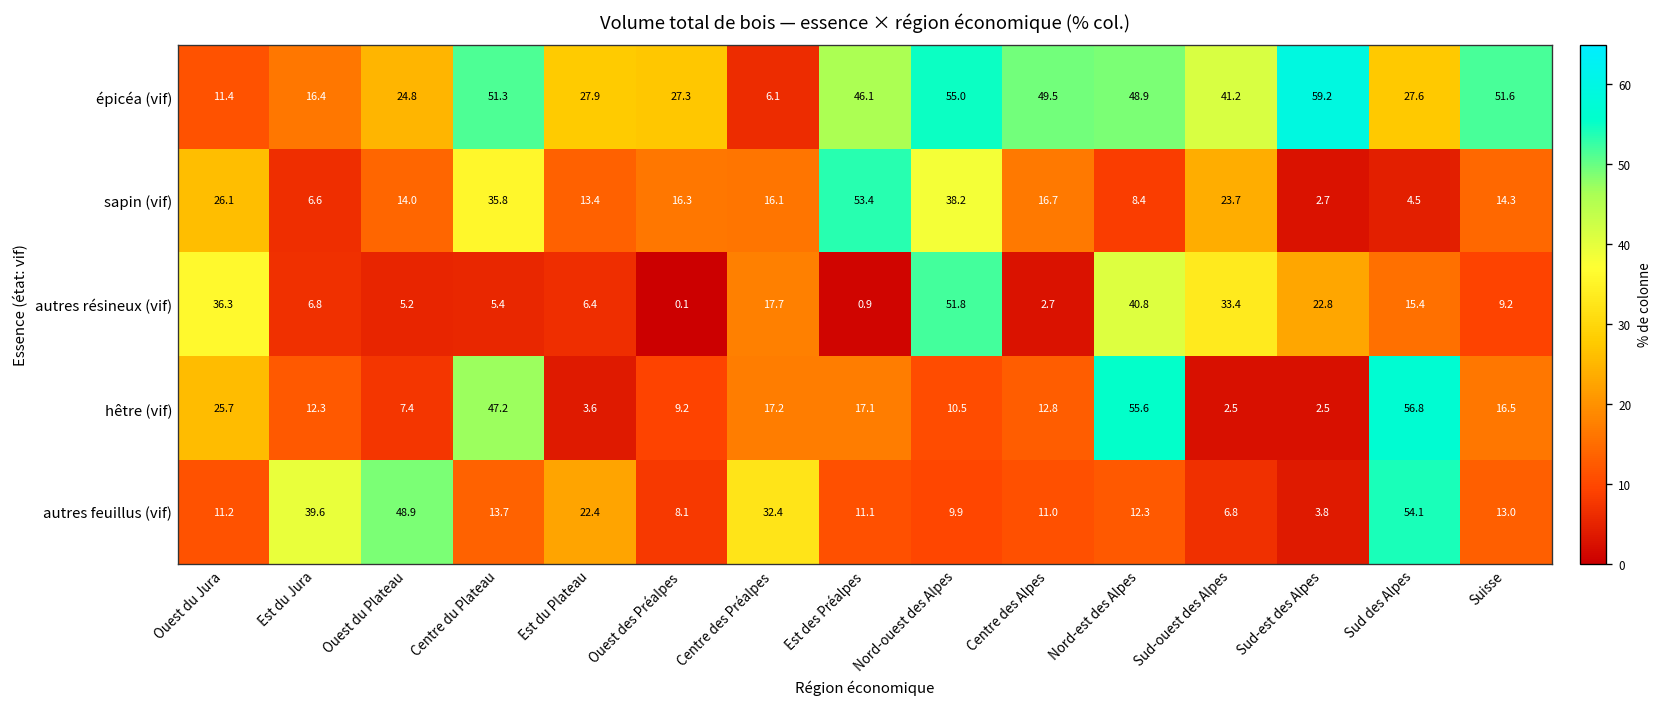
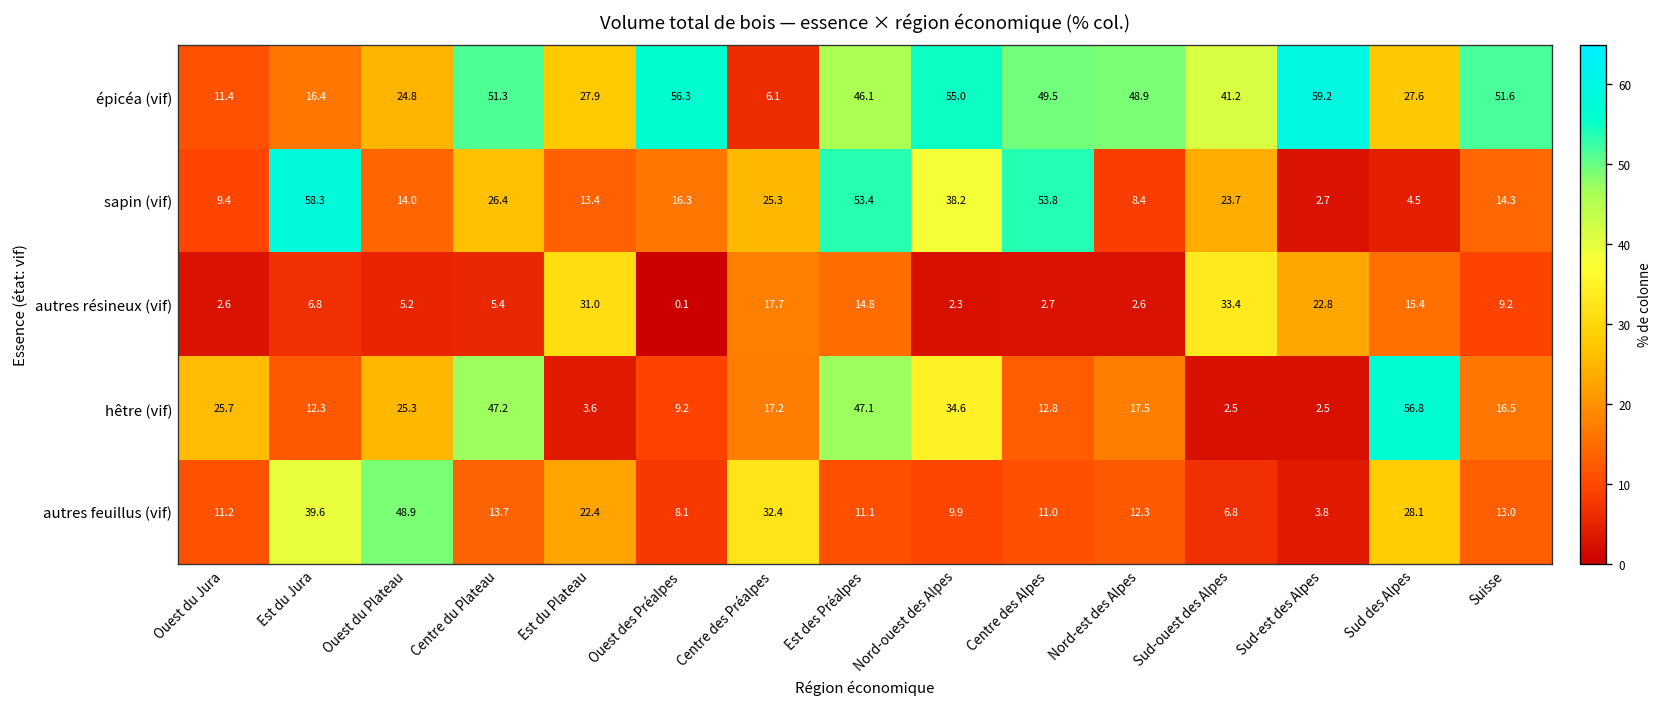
  {
    "épicéa (vif)": {
      "Ouest du Jura": 11.4,
      "Est du Jura": 16.4,
      "Ouest du Plateau": 24.8,
      "Centre du Plateau": 51.3,
      "Est du Plateau": 27.9,
-     "Ouest des Préalpes": 27.3,
+     "Ouest des Préalpes": 56.3,
      "Centre des Préalpes": 6.1,
      "Est des Préalpes": 46.1,
      "Nord-ouest des Alpes": 55.0,
      "Centre des Alpes": 49.5,
      "Nord-est des Alpes": 48.9,
      "Sud-ouest des Alpes": 41.2,
      "Sud-est des Alpes": 59.2,
      "Sud des Alpes": 27.6,
      "Suisse": 51.6
    },
    "sapin (vif)": {
-     "Ouest du Jura": 26.1,
-     "Est du Jura": 6.6,
+     "Ouest du Jura": 9.4,
+     "Est du Jura": 58.3,
      "Ouest du Plateau": 14.0,
-     "Centre du Plateau": 35.8,
+     "Centre du Plateau": 26.4,
      "Est du Plateau": 13.4,
      "Ouest des Préalpes": 16.3,
-     "Centre des Préalpes": 16.1,
+     "Centre des Préalpes": 25.3,
      "Est des Préalpes": 53.4,
      "Nord-ouest des Alpes": 38.2,
-     "Centre des Alpes": 16.7,
+     "Centre des Alpes": 53.8,
      "Nord-est des Alpes": 8.4,
      "Sud-ouest des Alpes": 23.7,
      "Sud-est des Alpes": 2.7,
      "Sud des Alpes": 4.5,
      "Suisse": 14.3
    },
    "autres résineux (vif)": {
-     "Ouest du Jura": 36.3,
+     "Ouest du Jura": 2.6,
      "Est du Jura": 6.8,
      "Ouest du Plateau": 5.2,
      "Centre du Plateau": 5.4,
-     "Est du Plateau": 6.4,
+     "Est du Plateau": 31.0,
      "Ouest des Préalpes": 0.1,
      "Centre des Préalpes": 17.7,
-     "Est des Préalpes": 0.9,
-     "Nord-ouest des Alpes": 51.8,
+     "Est des Préalpes": 14.8,
+     "Nord-ouest des Alpes": 2.3,
      "Centre des Alpes": 2.7,
-     "Nord-est des Alpes": 40.8,
+     "Nord-est des Alpes": 2.6,
      "Sud-ouest des Alpes": 33.4,
      "Sud-est des Alpes": 22.8,
      "Sud des Alpes": 15.4,
      "Suisse": 9.2
    },
    "hêtre (vif)": {
      "Ouest du Jura": 25.7,
      "Est du Jura": 12.3,
-     "Ouest du Plateau": 7.4,
+     "Ouest du Plateau": 25.3,
      "Centre du Plateau": 47.2,
      "Est du Plateau": 3.6,
      "Ouest des Préalpes": 9.2,
      "Centre des Préalpes": 17.2,
-     "Est des Préalpes": 17.1,
-     "Nord-ouest des Alpes": 10.5,
+     "Est des Préalpes": 47.1,
+     "Nord-ouest des Alpes": 34.6,
      "Centre des Alpes": 12.8,
-     "Nord-est des Alpes": 55.6,
+     "Nord-est des Alpes": 17.5,
      "Sud-ouest des Alpes": 2.5,
      "Sud-est des Alpes": 2.5,
      "Sud des Alpes": 56.8,
      "Suisse": 16.5
    },
    "autres feuillus (vif)": {
      "Ouest du Jura": 11.2,
      "Est du Jura": 39.6,
      "Ouest du Plateau": 48.9,
      "Centre du Plateau": 13.7,
      "Est du Plateau": 22.4,
      "Ouest des Préalpes": 8.1,
      "Centre des Préalpes": 32.4,
      "Est des Préalpes": 11.1,
      "Nord-ouest des Alpes": 9.9,
      "Centre des Alpes": 11.0,
      "Nord-est des Alpes": 12.3,
      "Sud-ouest des Alpes": 6.8,
      "Sud-est des Alpes": 3.8,
-     "Sud des Alpes": 54.1,
+     "Sud des Alpes": 28.1,
      "Suisse": 13.0
    }
  }
